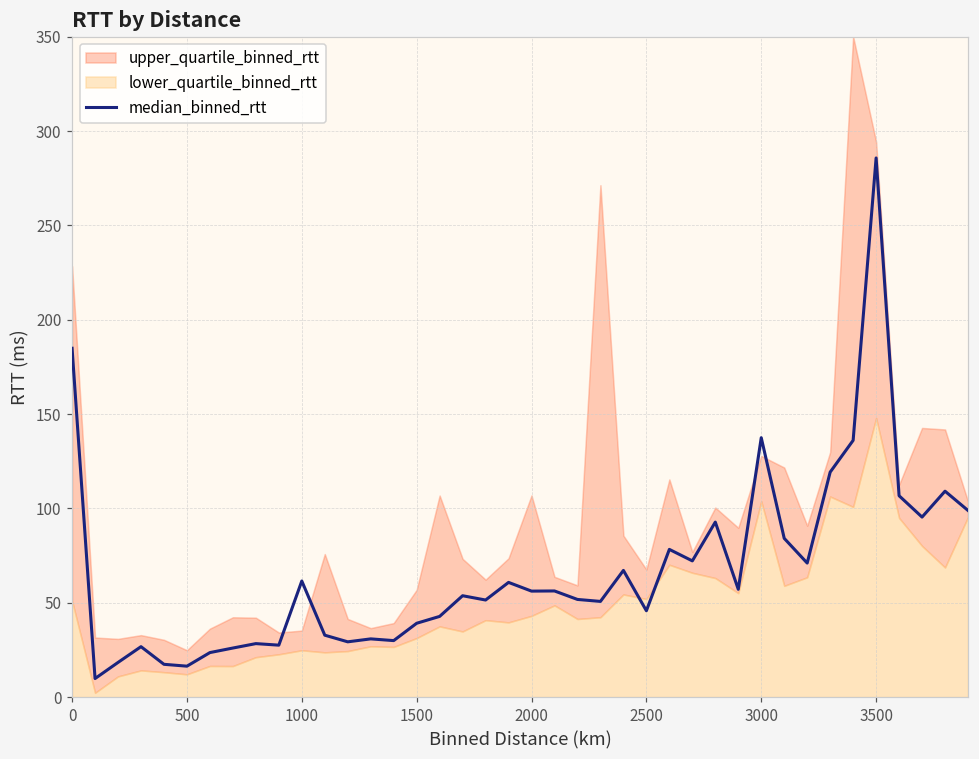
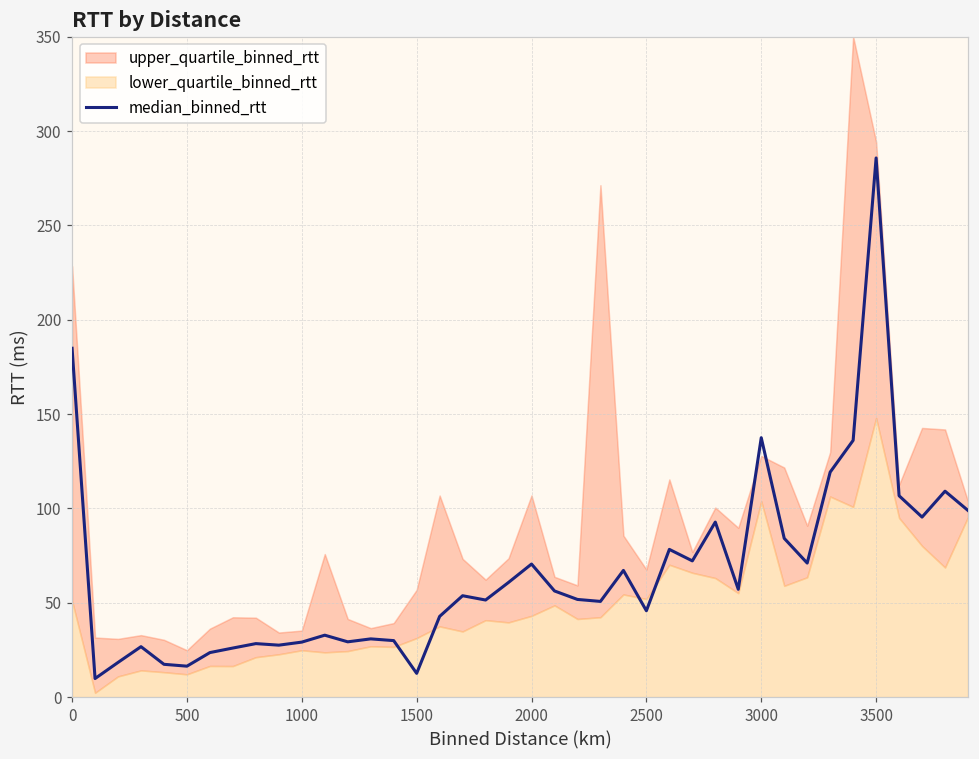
  {
    "median_binned_rtt": {
      "0": 185,
      "500": 16,
-     "1000": 62,
-     "1500": 39,
-     "2000": 56,
+     "1000": 29,
+     "1500": 13,
+     "2000": 71,
      "2500": 46,
      "3000": 137,
      "3500": 286
    }
  }
